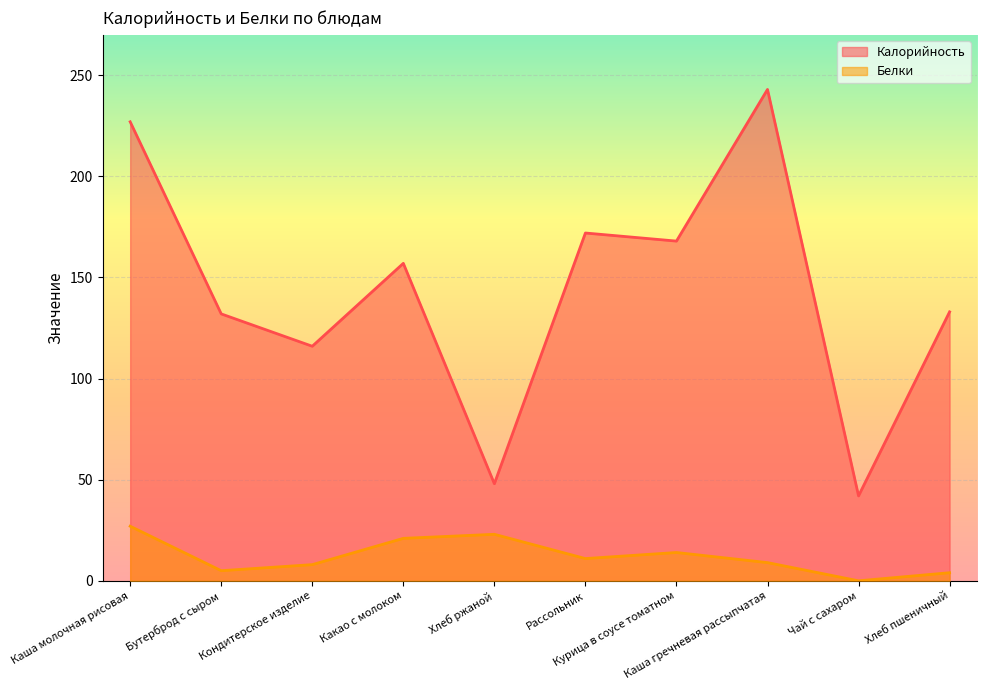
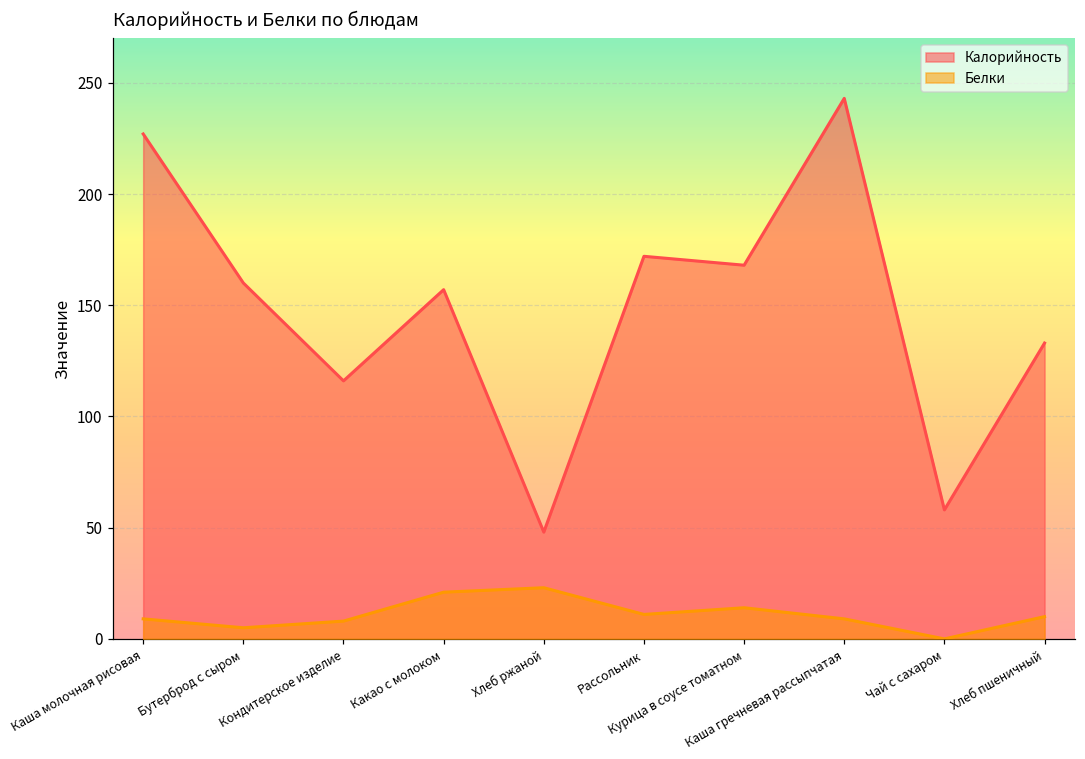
  {
    "Калорийность": {
      "Каша молочная рисовая": 227,
-     "Бутерброд с сыром": 132,
+     "Бутерброд с сыром": 160,
      "Кондитерское изделие": 116,
      "Какао с молоком": 157,
      "Хлеб ржаной": 48,
      "Рассольник": 172,
      "Курица в соусе томатном": 168,
      "Каша гречневая рассыпчатая": 243,
-     "Чай с сахаром": 42,
+     "Чай с сахаром": 58,
      "Хлеб пшеничный": 133
    },
    "Белки": {
-     "Каша молочная рисовая": 27,
+     "Каша молочная рисовая": 9,
      "Бутерброд с сыром": 5,
      "Кондитерское изделие": 8,
      "Какао с молоком": 21,
      "Хлеб ржаной": 23,
      "Рассольник": 11,
      "Курица в соусе томатном": 14,
      "Каша гречневая рассыпчатая": 9,
      "Чай с сахаром": 0,
-     "Хлеб пшеничный": 4
+     "Хлеб пшеничный": 10
    }
  }
